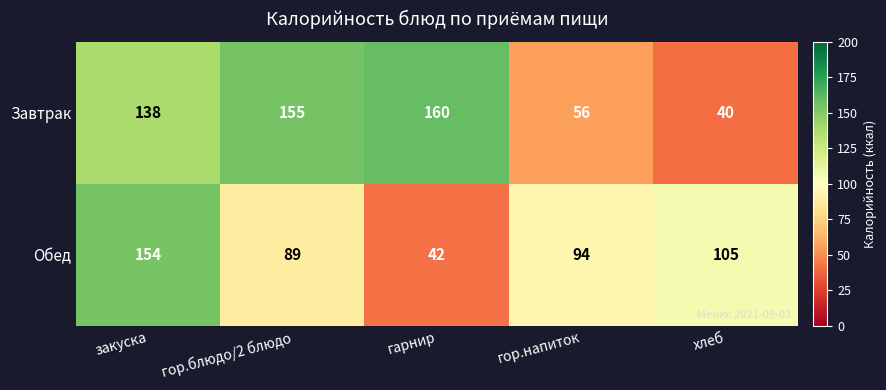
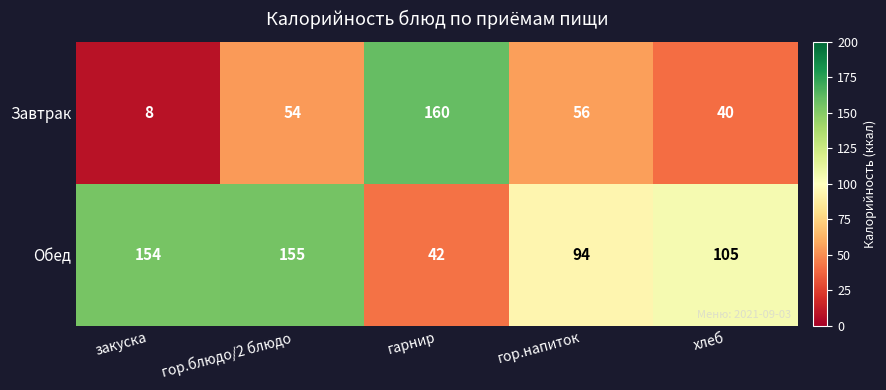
  {
    "Завтрак": {
-     "закуска": 138,
-     "гор.блюдо/2 блюдо": 155,
+     "закуска": 8,
+     "гор.блюдо/2 блюдо": 54,
      "гарнир": 160,
      "гор.напиток": 56,
      "хлеб": 40
    },
    "Обед": {
      "закуска": 154,
-     "гор.блюдо/2 блюдо": 89,
+     "гор.блюдо/2 блюдо": 155,
      "гарнир": 42,
      "гор.напиток": 94,
      "хлеб": 105
    }
  }
